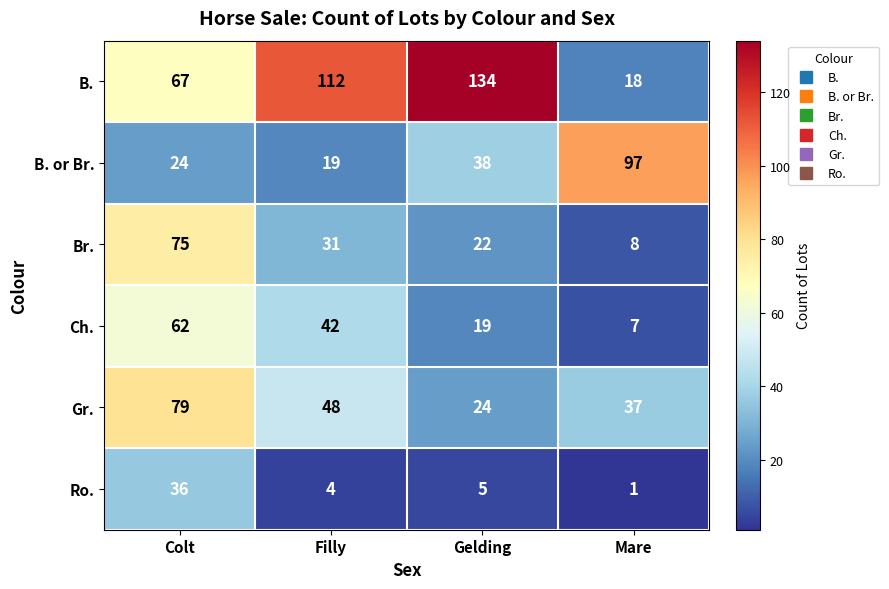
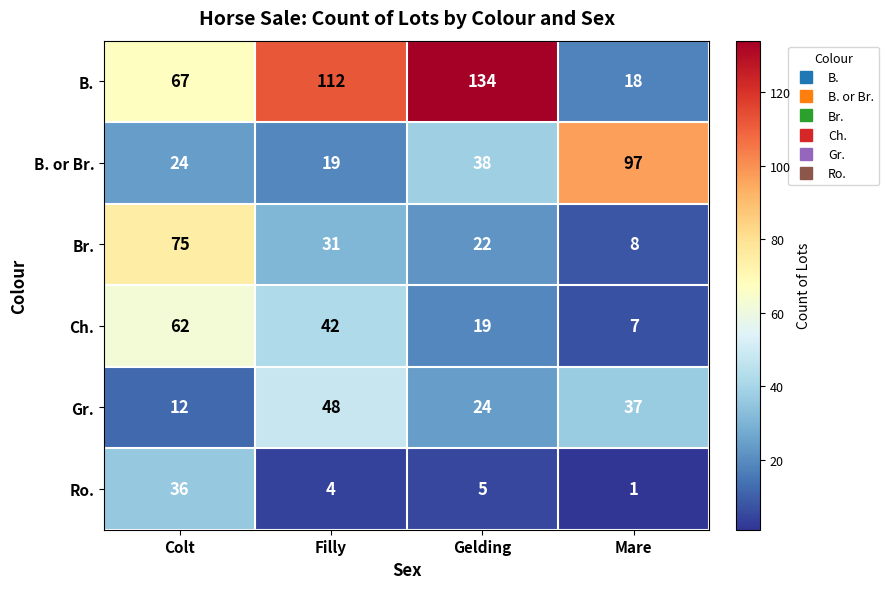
  {
    "B.": {
      "Colt": 67,
      "Filly": 112,
      "Gelding": 134,
      "Mare": 18
    },
    "B. or Br.": {
      "Colt": 24,
      "Filly": 19,
      "Gelding": 38,
      "Mare": 97
    },
    "Br.": {
      "Colt": 75,
      "Filly": 31,
      "Gelding": 22,
      "Mare": 8
    },
    "Ch.": {
      "Colt": 62,
      "Filly": 42,
      "Gelding": 19,
      "Mare": 7
    },
    "Gr.": {
-     "Colt": 79,
+     "Colt": 12,
      "Filly": 48,
      "Gelding": 24,
      "Mare": 37
    },
    "Ro.": {
      "Colt": 36,
      "Filly": 4,
      "Gelding": 5,
      "Mare": 1
    }
  }
